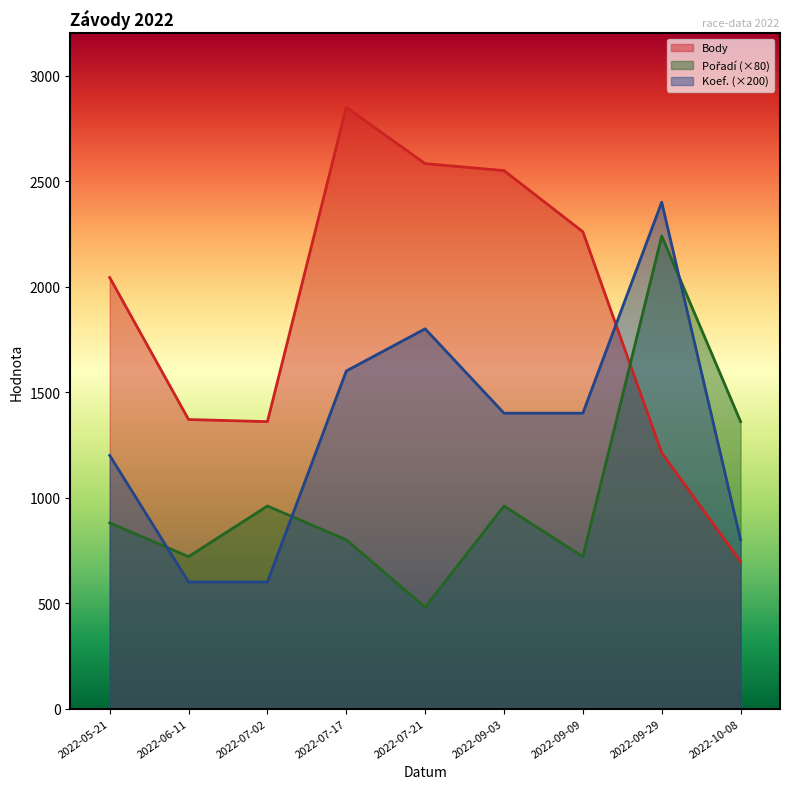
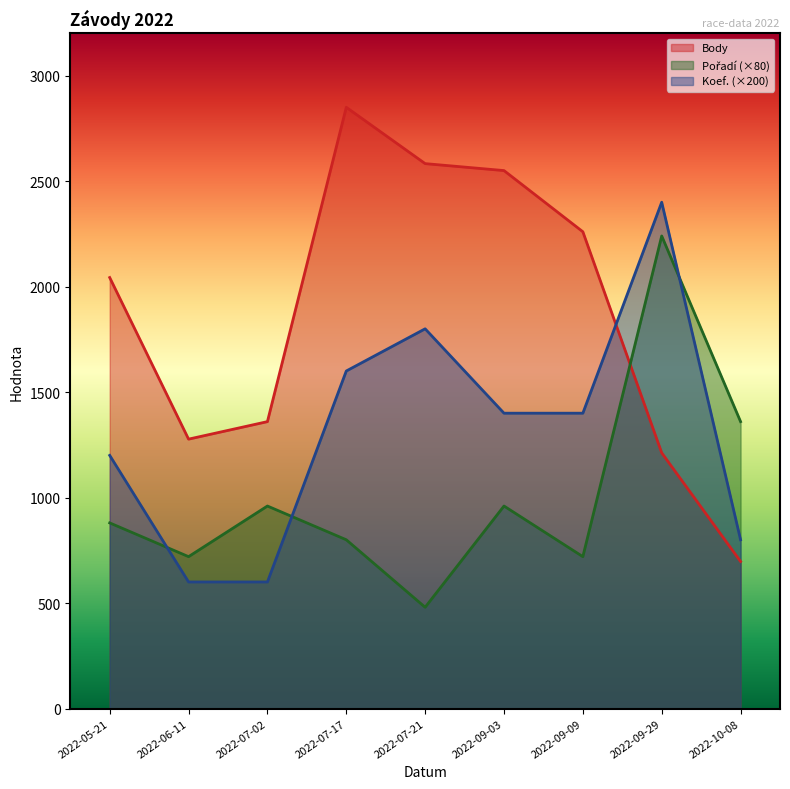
  {
    "Body": {
      "2022-05-21": 2040,
-     "2022-06-11": 1370,
+     "2022-06-11": 1280,
      "2022-07-02": 1360,
      "2022-07-17": 2850,
      "2022-07-21": 2580,
      "2022-09-03": 2550,
      "2022-09-09": 2260,
      "2022-09-29": 1210,
      "2022-10-08": 700
    },
    "Pořadí (×80)": {
      "2022-05-21": 880,
      "2022-06-11": 720,
      "2022-07-02": 960,
      "2022-07-17": 800,
      "2022-07-21": 480,
      "2022-09-03": 960,
      "2022-09-09": 720,
      "2022-09-29": 2240,
      "2022-10-08": 1360
    },
    "Koef. (×200)": {
      "2022-05-21": 1200,
      "2022-06-11": 600,
      "2022-07-02": 600,
      "2022-07-17": 1600,
      "2022-07-21": 1800,
      "2022-09-03": 1400,
      "2022-09-09": 1400,
      "2022-09-29": 2400,
      "2022-10-08": 800
    }
  }
